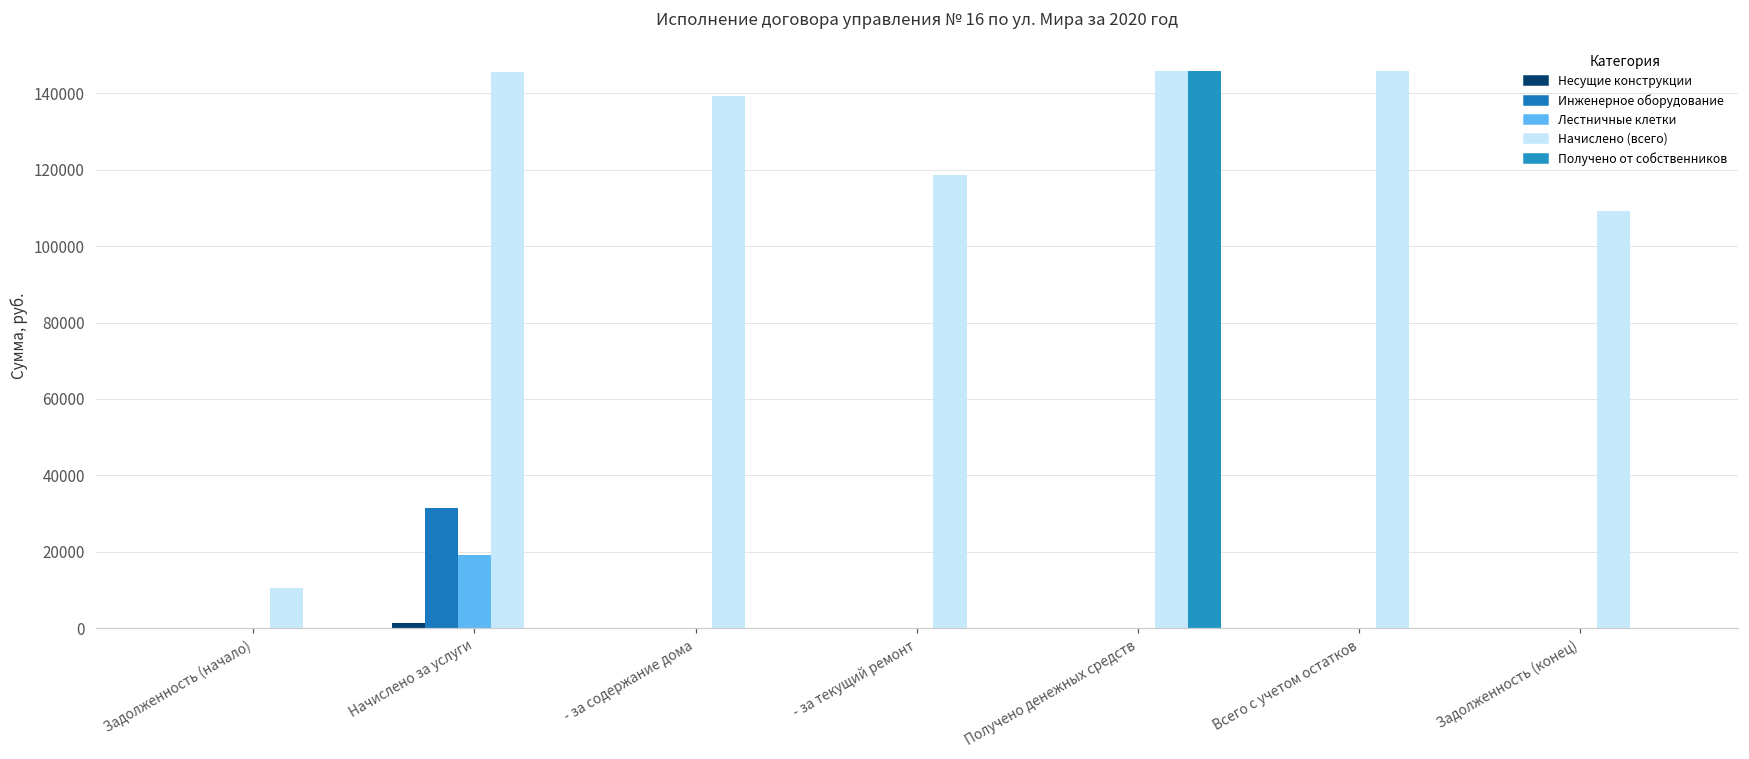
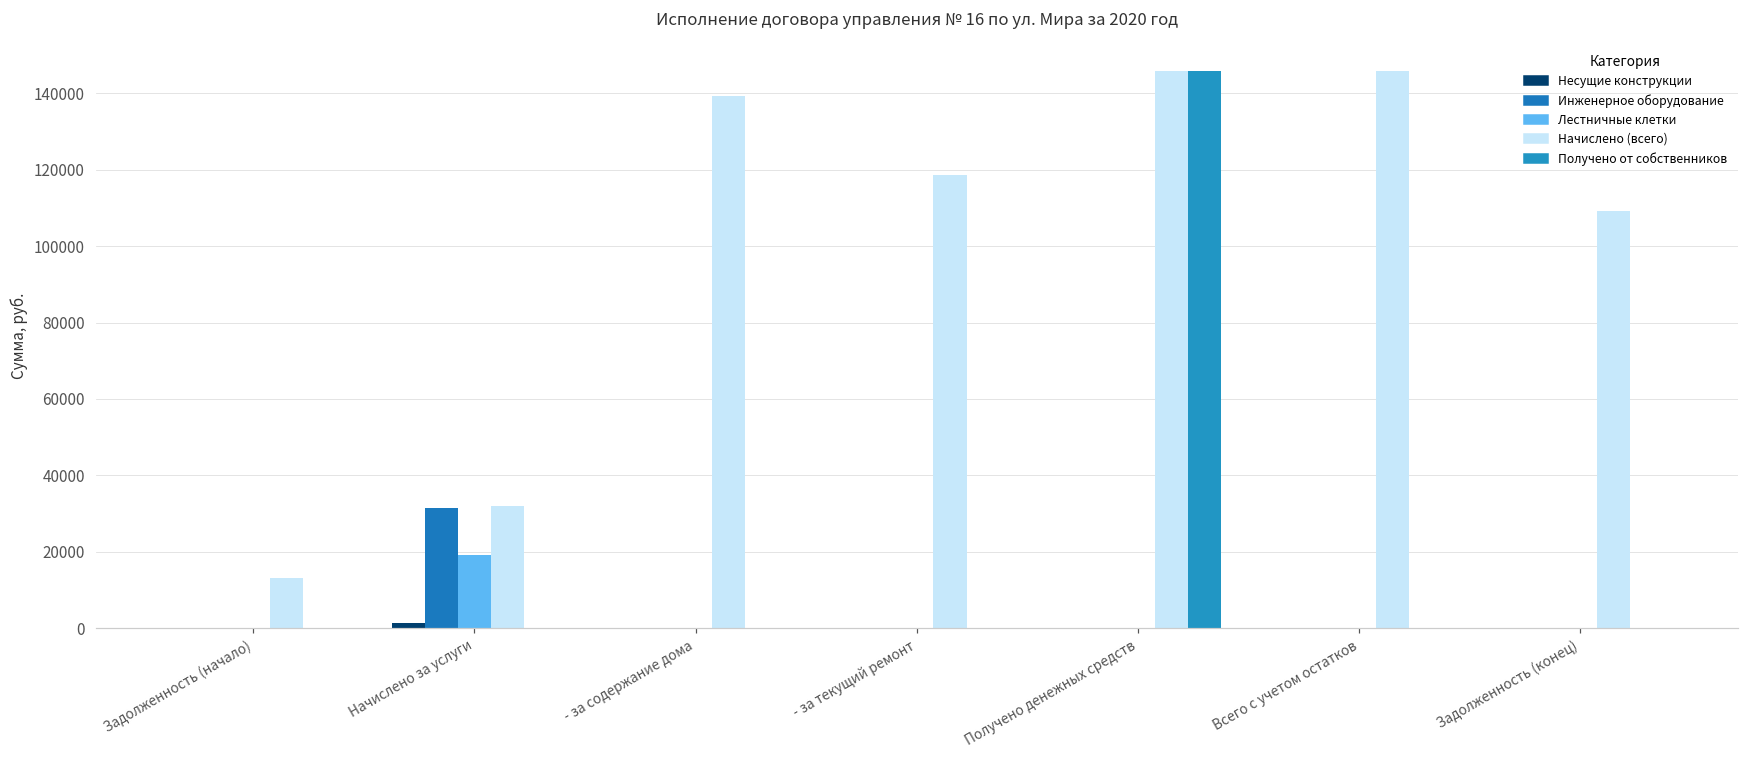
  {
    "Несущие конструкции": {
      "Задолженность (начало)": 0,
      "Начислено за услуги": 1000,
      "- за содержание дома": 0,
      "- за текущий ремонт": 0,
      "Получено денежных средств": 0,
      "Всего с учетом остатков": 0,
      "Задолженность (конец)": 0
    },
    "Лестничные клетки": {
      "Задолженность (начало)": 0,
      "Начислено за услуги": 19000,
      "- за содержание дома": 0,
      "- за текущий ремонт": 0,
      "Получено денежных средств": 0,
      "Всего с учетом остатков": 0,
      "Задолженность (конец)": 0
    },
    "Начислено (всего)": {
-     "Задолженность (начало)": 11000,
-     "Начислено за услуги": 146000,
+     "Задолженность (начало)": 13000,
+     "Начислено за услуги": 32000,
      "- за содержание дома": 139000,
      "- за текущий ремонт": 119000,
      "Получено денежных средств": 146000,
      "Всего с учетом остатков": 146000,
      "Задолженность (конец)": 109000
    }
  }
